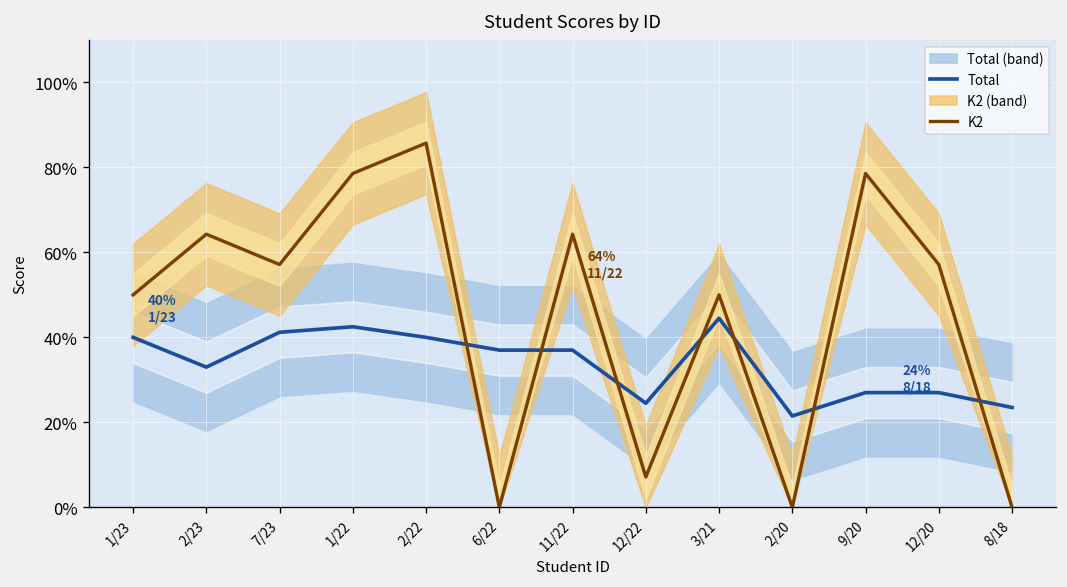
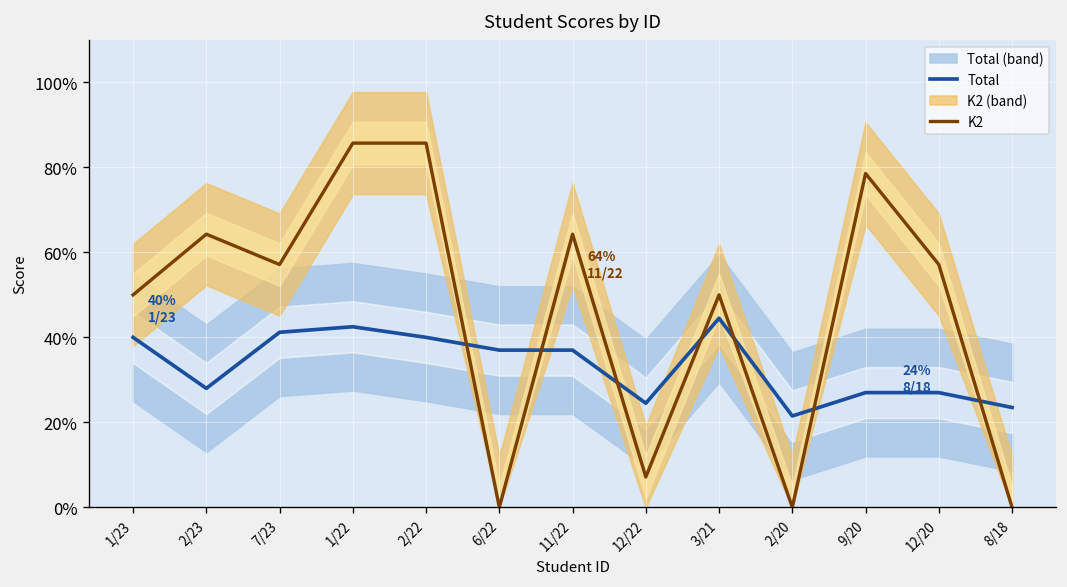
  {
    "Total": {
-     "2/23": "33%",
+     "2/23": "28%",
      "7/23": "41%",
      "1/22": "43%",
      "2/22": "40%",
      "6/22": "37%",
      "11/22": "37%",
      "12/22": "25%",
      "3/21": "45%",
      "2/20": "22%",
      "9/20": "27%",
      "8/18": "24%"
    },
    "K2": {
      "2/23": "64%",
      "7/23": "57%",
-     "1/22": "79%",
+     "1/22": "86%",
      "2/22": "86%",
      "6/22": "0%",
      "12/22": "7%",
      "2/20": "0%",
      "9/20": "79%",
      "12/20": "57%",
      "8/18": "0%"
    },
    "K2 (band)": {
      "6/22": "12%",
      "12/22": "19%",
      "2/20": "12%",
      "8/18": "12%"
    }
  }
